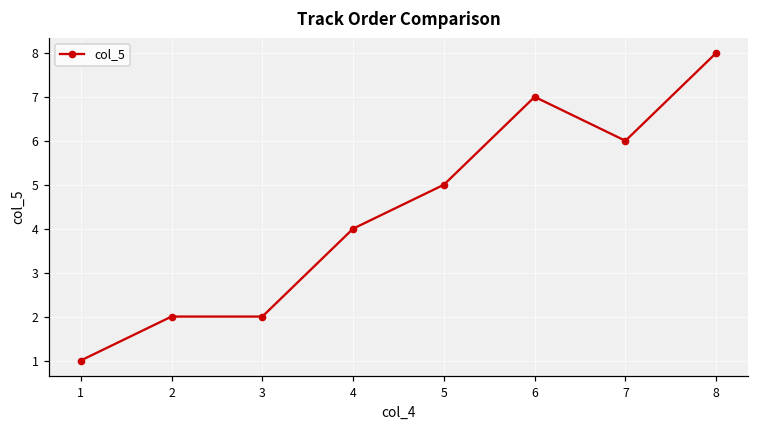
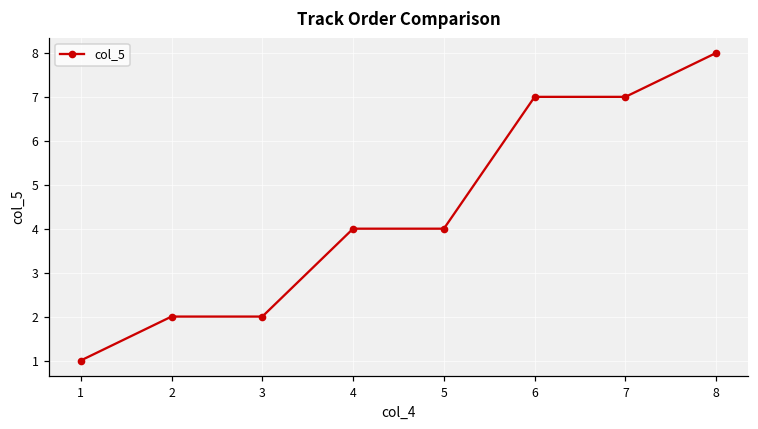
  {
    "1": 1,
    "2": 2,
    "3": 2,
    "4": 4,
-   "5": 5,
+   "5": 4,
    "6": 7,
-   "7": 6,
+   "7": 7,
    "8": 8
  }
